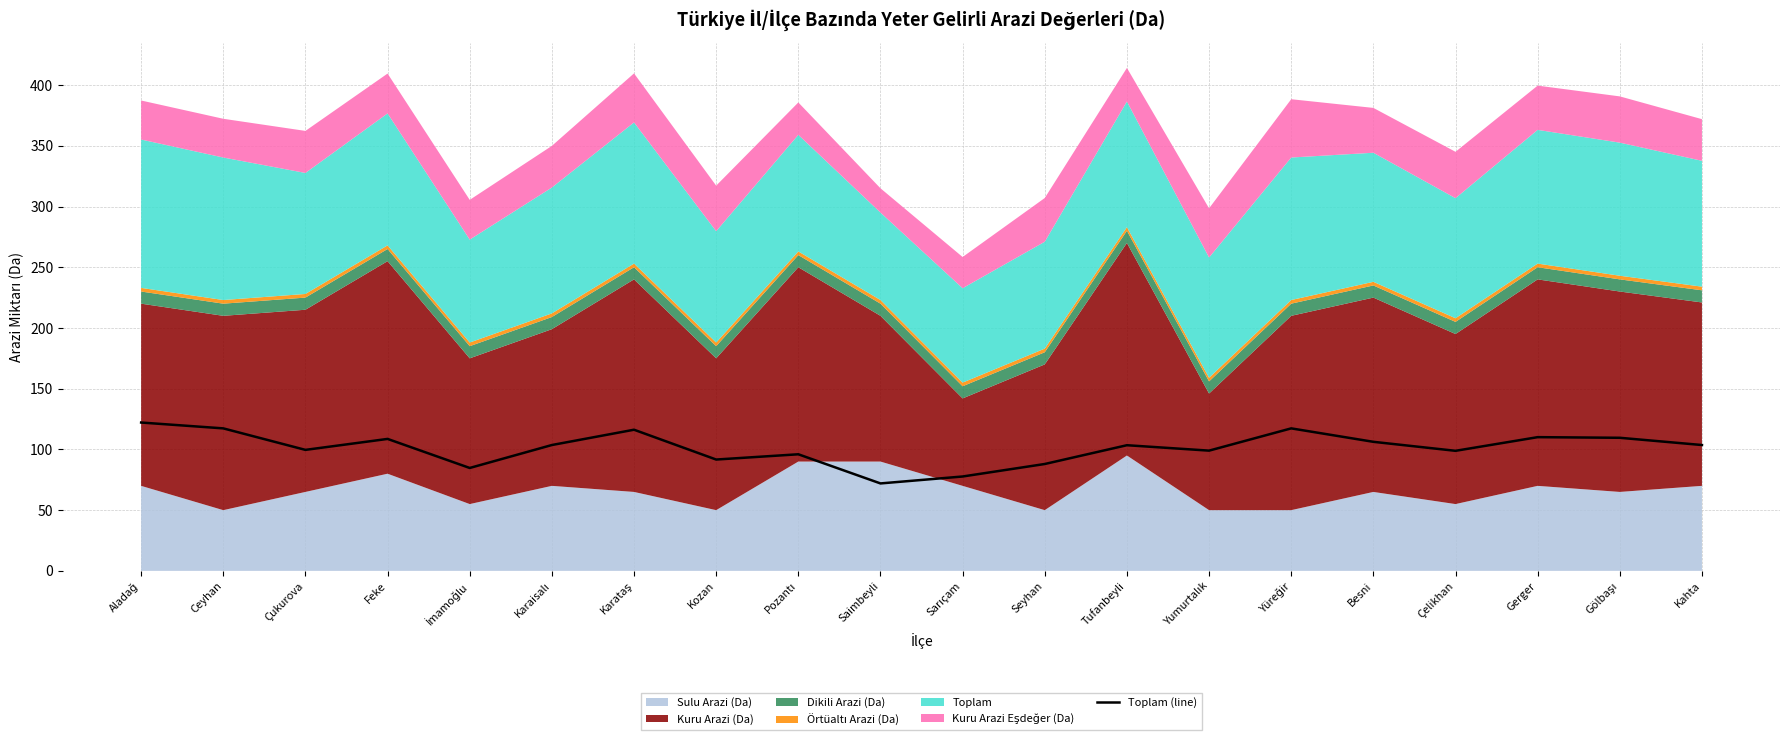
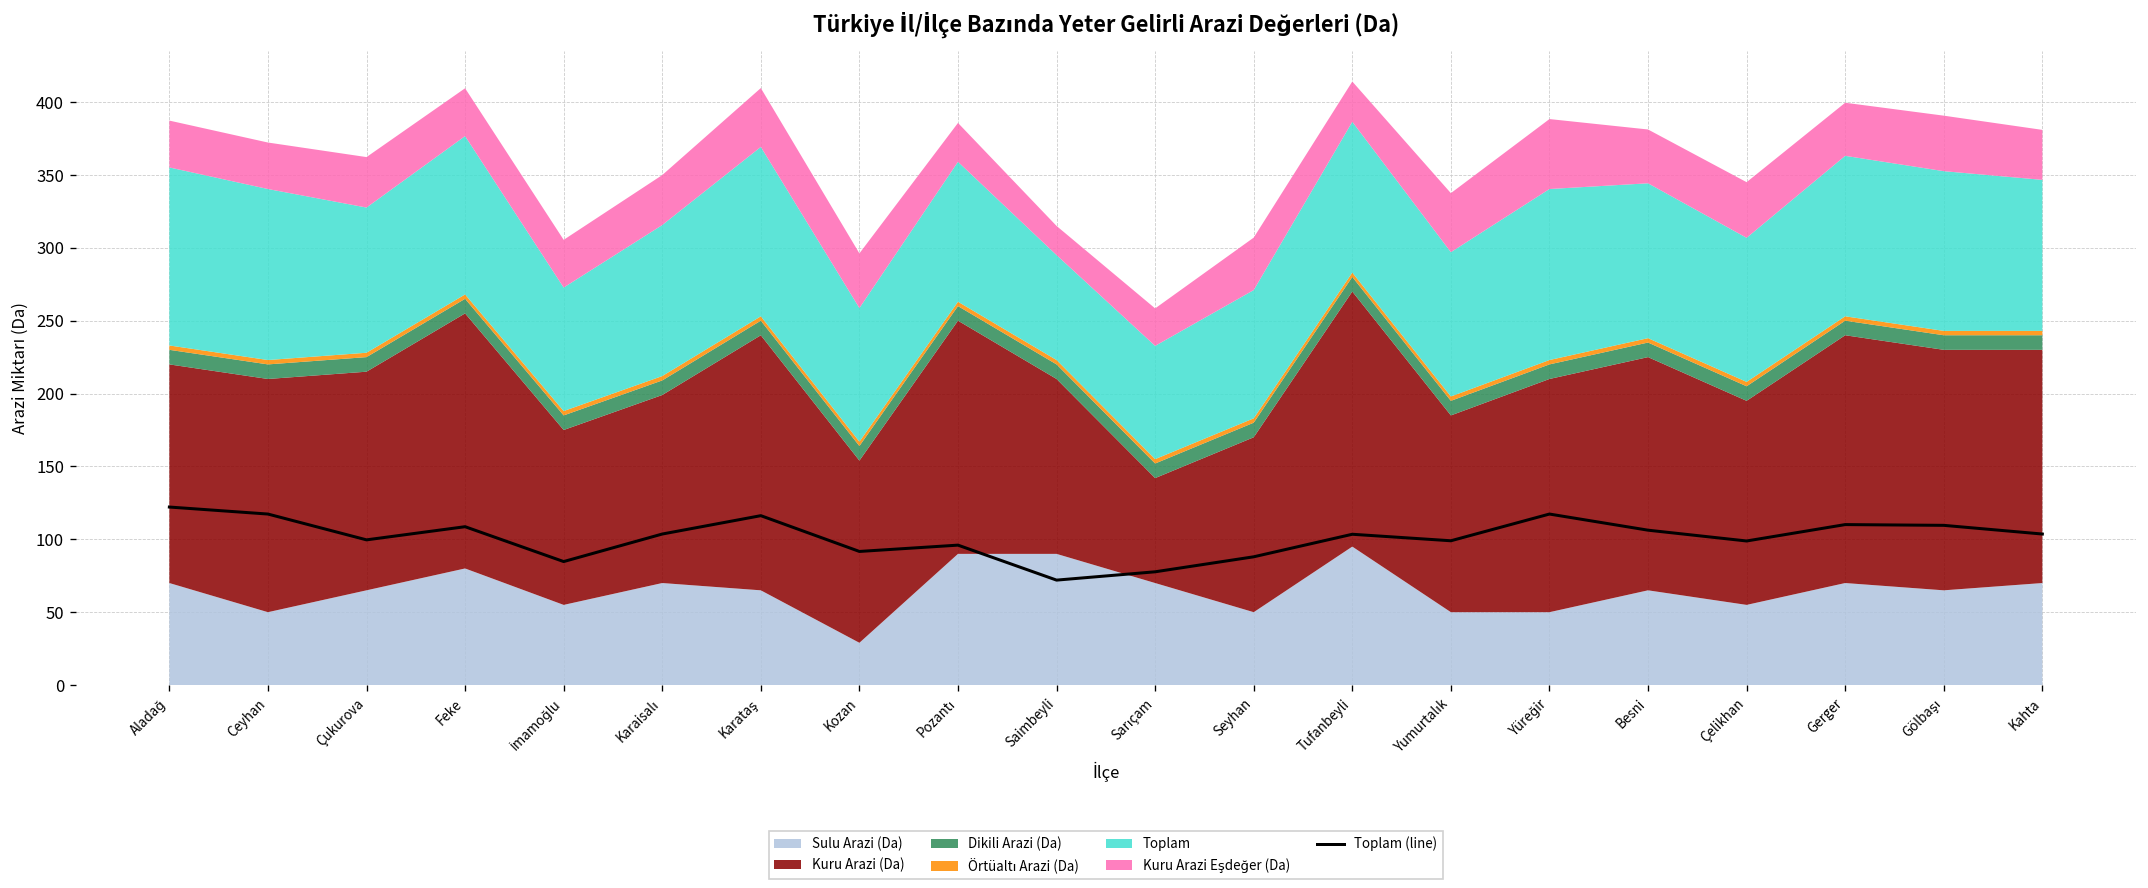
  {
    "Toplam (line)": {
      "Aladağ": 122,
      "Ceyhan": 117,
      "Çukurova": 100,
      "Feke": 109,
      "İmamoğlu": 85,
      "Karaisalı": 104,
      "Karataş": 116,
      "Kozan": 92,
      "Pozantı": 96,
      "Saimbeyli": 72,
      "Sarıçam": 78,
      "Seyhan": 88,
      "Tufanbeyli": 103,
      "Yumurtalık": 99,
      "Yüreğir": 117,
      "Besni": 106,
      "Çelikhan": 99,
      "Gerger": 110,
      "Gölbaşı": 110,
      "Kahta": 104
    },
    "Sulu Arazi (Da)": {
      "Aladağ": 70,
      "Ceyhan": 50,
      "Çukurova": 65,
      "Feke": 80,
      "İmamoğlu": 55,
      "Karaisalı": 70,
      "Karataş": 65,
-     "Kozan": 50,
+     "Kozan": 29,
      "Pozantı": 90,
      "Saimbeyli": 90,
      "Sarıçam": 70,
      "Seyhan": 50,
      "Tufanbeyli": 95,
      "Yumurtalık": 50,
      "Yüreğir": 50,
      "Besni": 65,
      "Çelikhan": 55,
      "Gerger": 70,
      "Gölbaşı": 65,
      "Kahta": 70
    },
    "Kuru Arazi (Da)": {
      "Aladağ": 150,
      "Ceyhan": 160,
      "Çukurova": 150,
      "Feke": 175,
      "İmamoğlu": 120,
      "Karaisalı": 129,
      "Karataş": 175,
      "Kozan": 125,
      "Pozantı": 160,
      "Saimbeyli": 120,
      "Sarıçam": 72,
      "Seyhan": 120,
      "Tufanbeyli": 175,
-     "Yumurtalık": 96,
+     "Yumurtalık": 135,
      "Yüreğir": 160,
      "Besni": 160,
      "Çelikhan": 140,
      "Gerger": 170,
      "Gölbaşı": 165,
-     "Kahta": 151
+     "Kahta": 160
    },
    "Dikili Arazi (Da)": {
      "Aladağ": 10,
      "Ceyhan": 10,
      "Çukurova": 10,
      "Feke": 10,
      "İmamoğlu": 10,
      "Karaisalı": 10,
      "Karataş": 10,
      "Kozan": 10,
      "Pozantı": 10,
      "Saimbeyli": 10,
      "Sarıçam": 10,
      "Seyhan": 10,
      "Tufanbeyli": 10,
      "Yumurtalık": 10,
      "Yüreğir": 10,
      "Besni": 10,
      "Çelikhan": 10,
      "Gerger": 10,
      "Gölbaşı": 10,
      "Kahta": 10
    },
    "Örtüaltı Arazi (Da)": {
      "Aladağ": 3,
      "Ceyhan": 3,
      "Çukurova": 3,
      "Feke": 3,
      "İmamoğlu": 3,
      "Karaisalı": 3,
      "Karataş": 3,
      "Kozan": 3,
      "Pozantı": 3,
      "Saimbeyli": 3,
      "Sarıçam": 3,
      "Seyhan": 3,
      "Tufanbeyli": 3,
      "Yumurtalık": 3,
      "Yüreğir": 3,
      "Besni": 3,
      "Çelikhan": 3,
      "Gerger": 3,
      "Gölbaşı": 3,
      "Kahta": 3
    },
    "Toplam": {
      "Aladağ": 122,
      "Ceyhan": 117,
      "Çukurova": 100,
      "Feke": 109,
      "İmamoğlu": 85,
      "Karaisalı": 104,
      "Karataş": 116,
      "Kozan": 92,
      "Pozantı": 96,
      "Saimbeyli": 72,
      "Sarıçam": 78,
      "Seyhan": 88,
      "Tufanbeyli": 103,
      "Yumurtalık": 99,
      "Yüreğir": 117,
      "Besni": 106,
      "Çelikhan": 99,
      "Gerger": 110,
      "Gölbaşı": 110,
      "Kahta": 104
    },
    "Kuru Arazi Eşdeğer (Da)": {
      "Aladağ": 32,
      "Ceyhan": 32,
      "Çukurova": 35,
      "Feke": 33,
      "İmamoğlu": 33,
      "Karaisalı": 34,
      "Karataş": 40,
      "Kozan": 38,
      "Pozantı": 27,
      "Saimbeyli": 20,
      "Sarıçam": 26,
      "Seyhan": 36,
      "Tufanbeyli": 28,
      "Yumurtalık": 41,
      "Yüreğir": 48,
      "Besni": 37,
      "Çelikhan": 38,
      "Gerger": 36,
      "Gölbaşı": 38,
      "Kahta": 34
    }
  }
